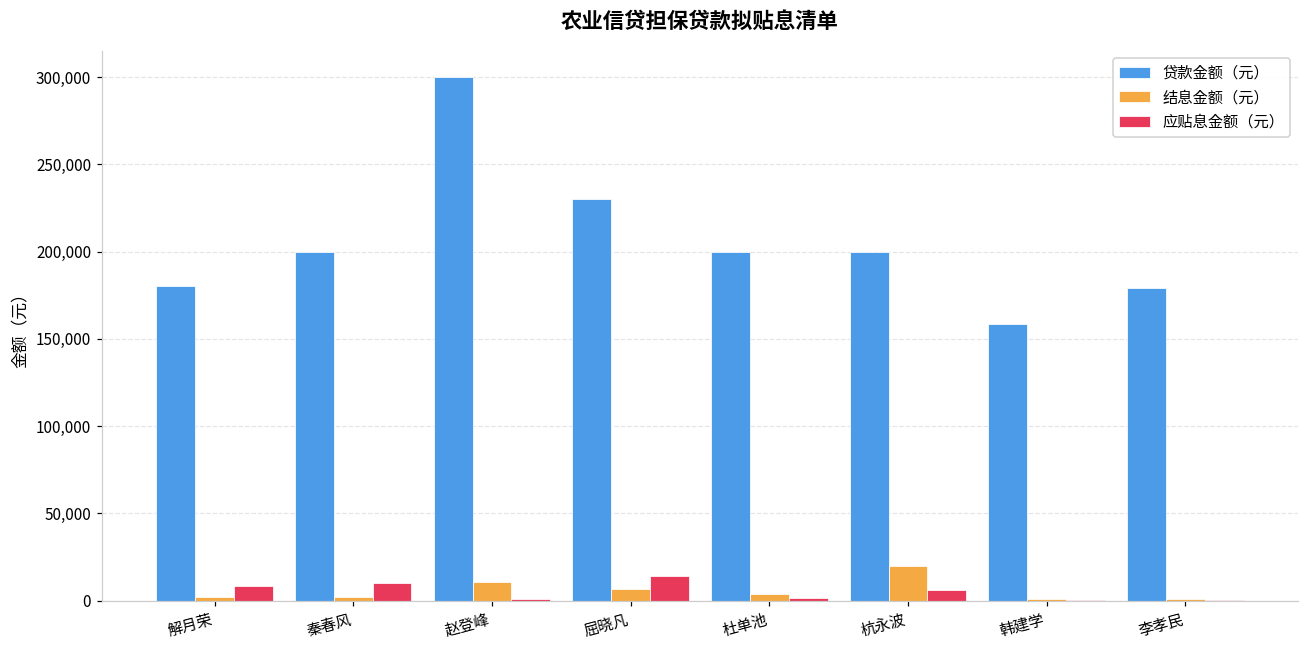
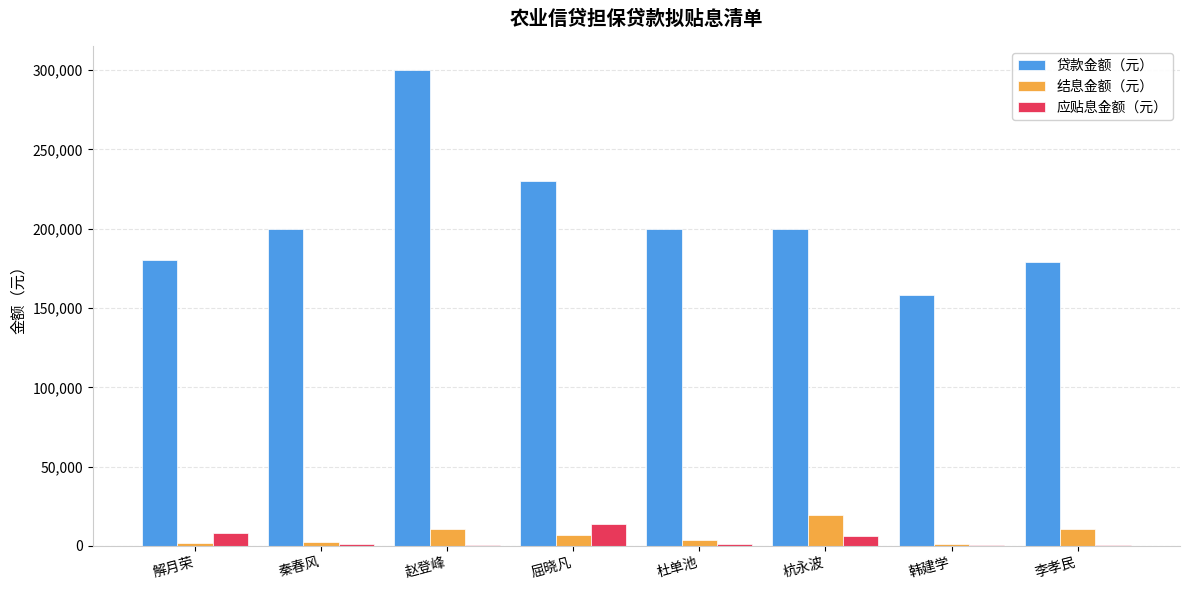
  {
    "贷款金额（元）": {
      "解月荣": "180,000",
      "秦春风": "200,000",
      "赵登峰": "300,000",
      "屈晓凡": "230,000",
      "杜单池": "200,000",
      "杭永波": "200,000",
      "韩建学": "158,000",
      "李孝民": "179,000"
    },
    "结息金额（元）": {
      "解月荣": "2,000",
      "秦春风": "2,000",
      "赵登峰": "11,000",
      "屈晓凡": "7,000",
      "杜单池": "4,000",
      "杭永波": "20,000",
-     "李孝民": "1,000"
+     "李孝民": "11,000"
    },
    "应贴息金额（元）": {
      "解月荣": "8,000",
-     "秦春风": "10,000",
+     "秦春风": "1,000",
      "屈晓凡": "14,000",
      "杭永波": "6,000"
    }
  }
